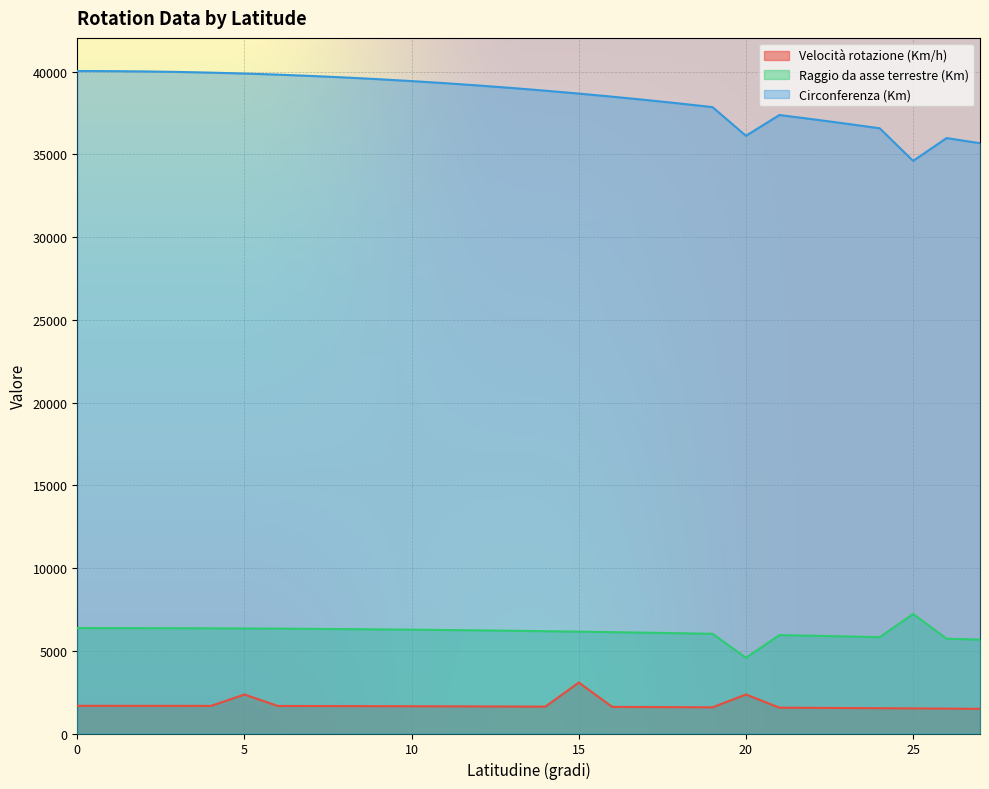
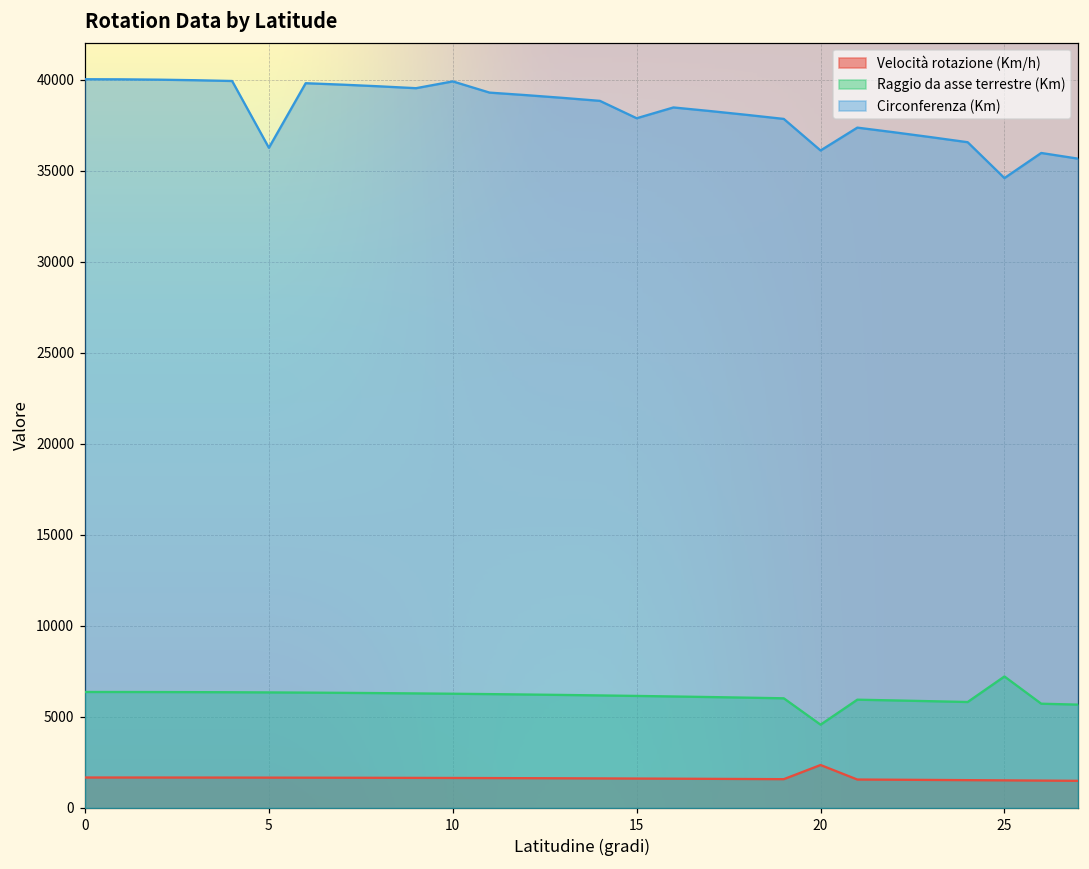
  {
    "Velocità rotazione (Km/h)": {
      "0": 1700,
-     "5": 2400,
+     "5": 1700,
      "10": 1600,
-     "15": 3100,
+     "15": 1600,
      "20": 2400,
      "25": 1500
    },
    "Raggio da asse terrestre (Km)": {
      "0": 6400,
      "5": 6300,
      "10": 6300,
      "15": 6200,
      "20": 4600,
      "25": 7200
    },
    "Circonferenza (Km)": {
      "0": 40000,
-     "5": 39900,
-     "10": 39400,
-     "15": 38700,
+     "5": 36300,
+     "10": 39900,
+     "15": 37900,
      "20": 36100,
      "25": 34600
    }
  }
